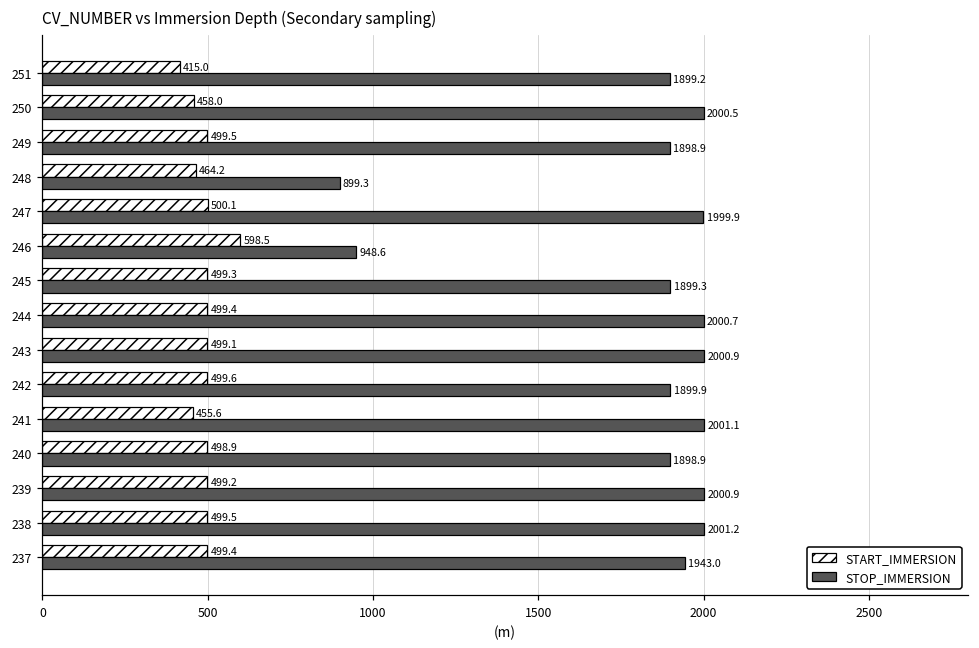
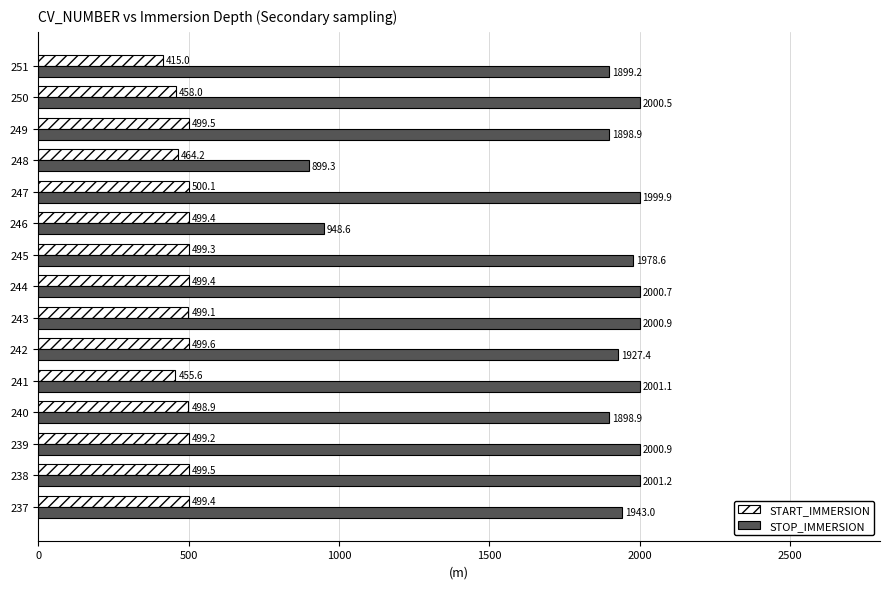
  {
    "START_IMMERSION": {
      "251": 415.0,
      "250": 458.0,
      "249": 499.5,
      "248": 464.2,
      "247": 500.1,
-     "246": 598.5,
+     "246": 499.4,
      "245": 499.3,
      "244": 499.4,
      "243": 499.1,
      "242": 499.6,
      "241": 455.6,
      "240": 498.9,
      "239": 499.2,
      "238": 499.5,
      "237": 499.4
    },
    "STOP_IMMERSION": {
      "251": 1899.2,
      "250": 2000.5,
      "249": 1898.9,
      "248": 899.3,
      "247": 1999.9,
      "246": 948.6,
-     "245": 1899.3,
+     "245": 1978.6,
      "244": 2000.7,
      "243": 2000.9,
-     "242": 1899.9,
+     "242": 1927.4,
      "241": 2001.1,
      "240": 1898.9,
      "239": 2000.9,
      "238": 2001.2,
      "237": 1943.0
    }
  }
